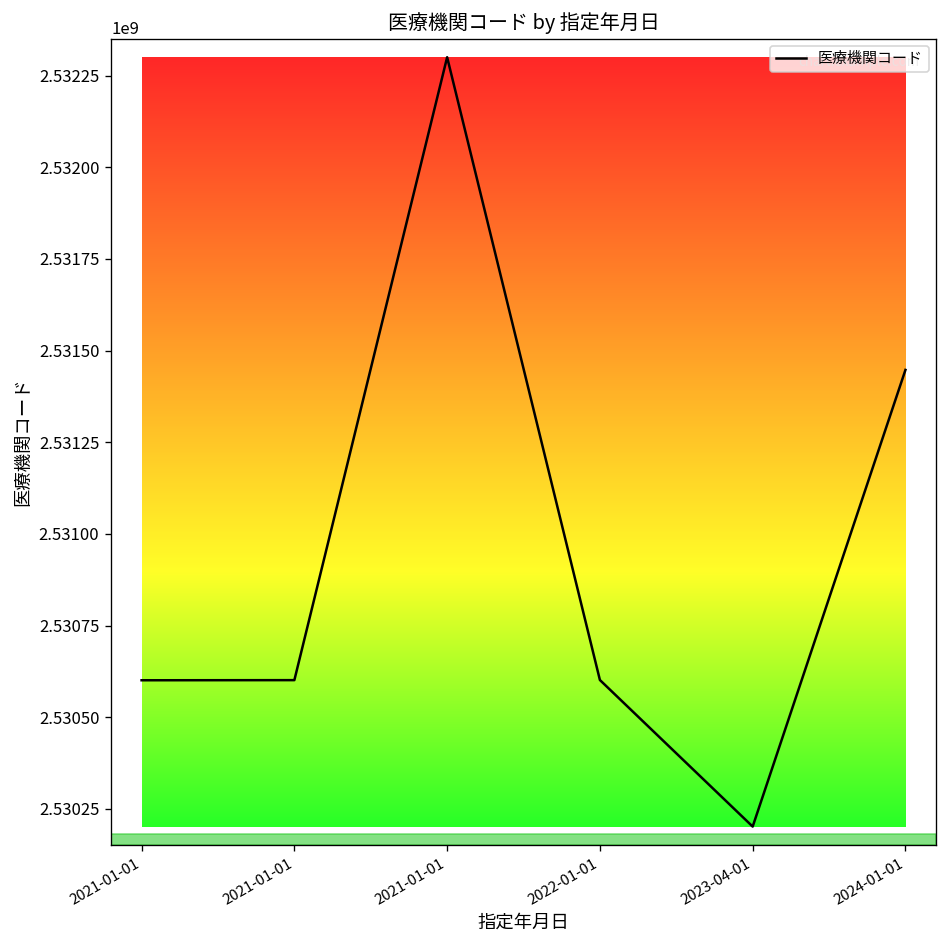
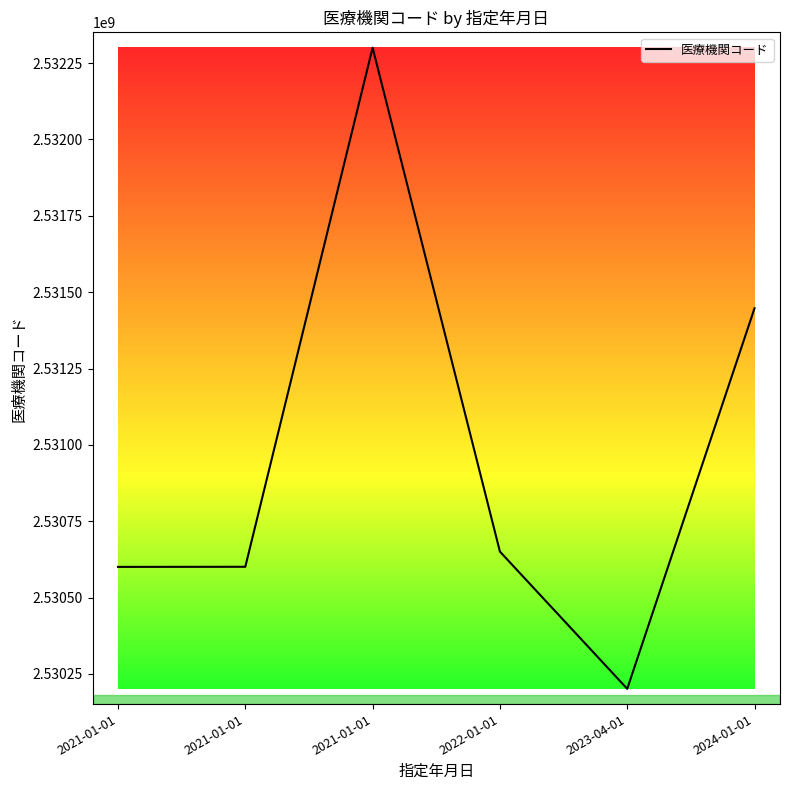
  {
-   "2022-01-01": 2530600000,
+   "2022-01-01": 2530650000,
    "2023-04-01": 2530200000,
    "2024-01-01": 2531450000
  }
